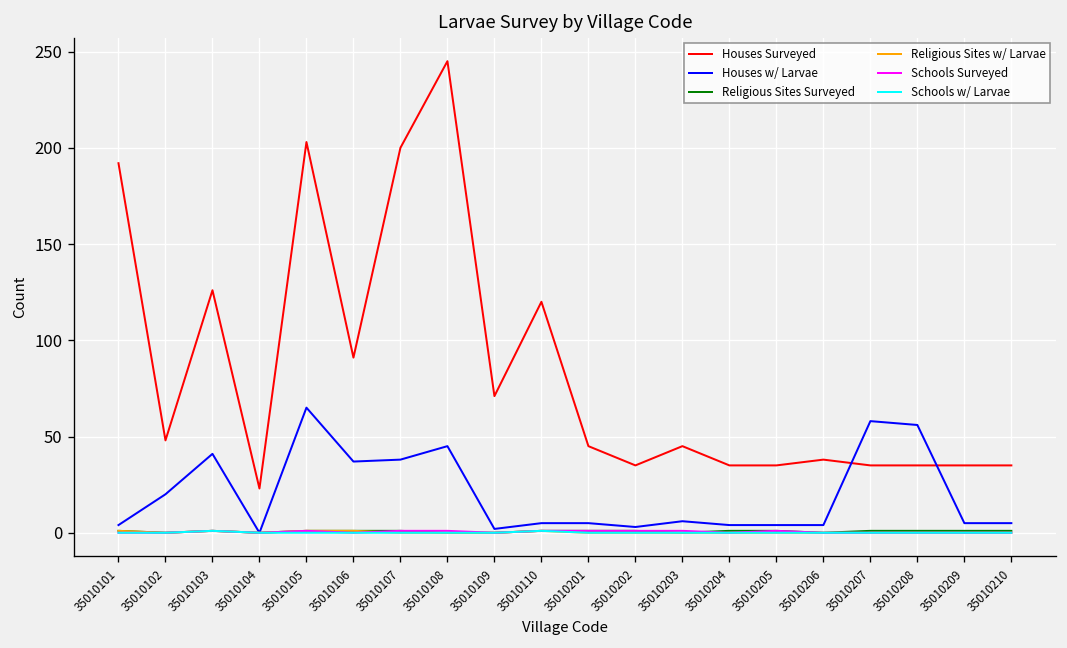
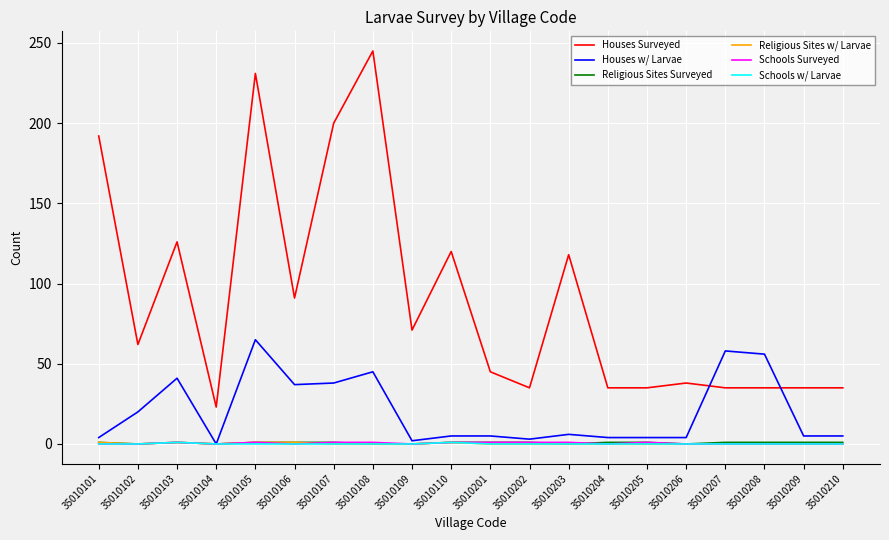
  {
    "Houses Surveyed": {
      "35010101": 192,
-     "35010102": 48,
+     "35010102": 62,
      "35010103": 126,
      "35010104": 23,
-     "35010105": 203,
+     "35010105": 231,
      "35010106": 91,
      "35010107": 200,
      "35010108": 245,
      "35010109": 71,
      "35010110": 120,
      "35010201": 45,
      "35010202": 35,
-     "35010203": 45,
+     "35010203": 118,
      "35010204": 35,
      "35010205": 35,
      "35010206": 38,
      "35010207": 35,
      "35010208": 35,
      "35010209": 35,
      "35010210": 35
    },
    "Houses w/ Larvae": {
      "35010101": 4,
      "35010102": 20,
      "35010103": 41,
      "35010105": 65,
      "35010106": 37,
      "35010107": 38,
      "35010108": 45,
      "35010109": 2,
      "35010110": 5,
      "35010201": 5,
      "35010202": 3,
      "35010203": 6,
      "35010204": 4,
      "35010205": 4,
      "35010206": 4,
      "35010207": 58,
      "35010208": 56,
      "35010209": 5,
      "35010210": 5
    }
  }
